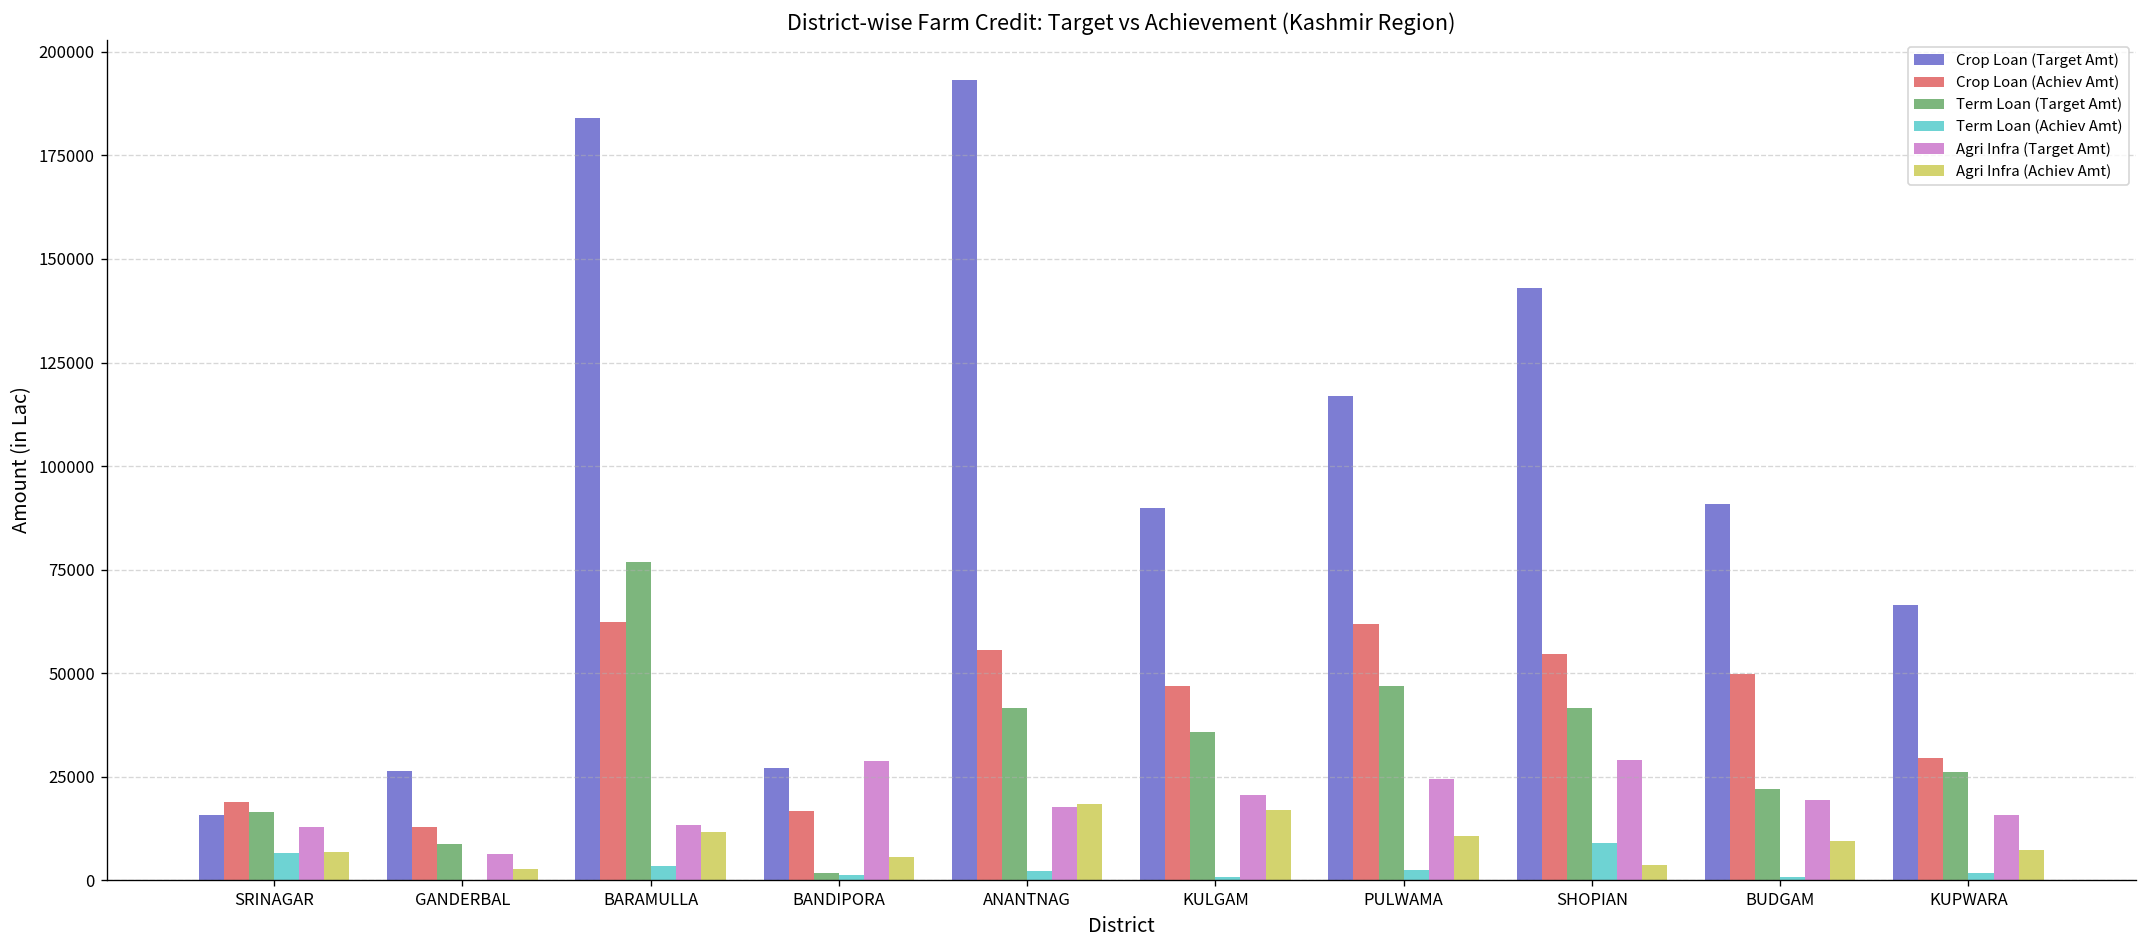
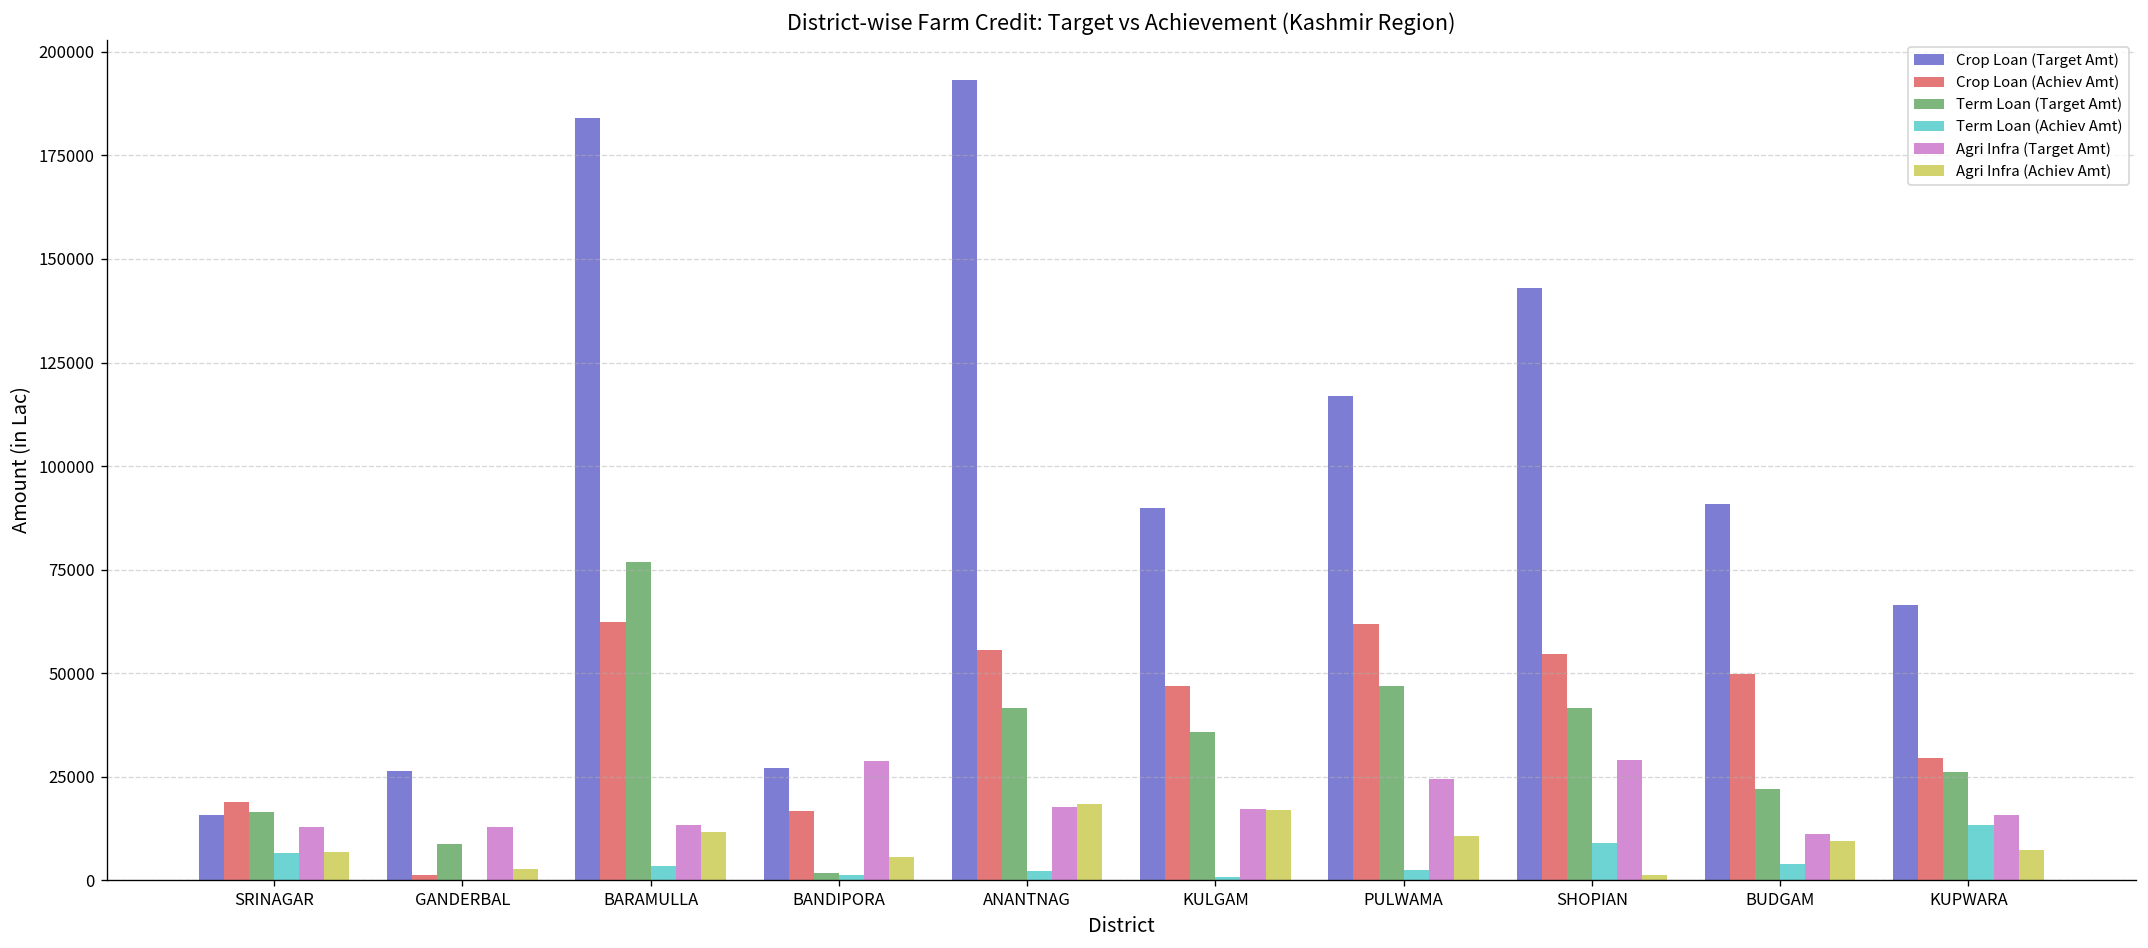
  {
    "Crop Loan (Target Amt)": {
      "SRINAGAR": 16000,
      "GANDERBAL": 26000,
      "BARAMULLA": 184000,
      "BANDIPORA": 27000,
      "ANANTNAG": 193000,
      "KULGAM": 90000,
      "PULWAMA": 117000,
      "SHOPIAN": 143000,
      "BUDGAM": 91000,
      "KUPWARA": 67000
    },
    "Crop Loan (Achiev Amt)": {
      "SRINAGAR": 19000,
-     "GANDERBAL": 13000,
+     "GANDERBAL": 1000,
      "BARAMULLA": 62000,
      "BANDIPORA": 17000,
      "ANANTNAG": 56000,
      "KULGAM": 47000,
      "PULWAMA": 62000,
      "SHOPIAN": 55000,
      "BUDGAM": 50000,
      "KUPWARA": 29000
    },
    "Term Loan (Target Amt)": {
      "SRINAGAR": 17000,
      "GANDERBAL": 9000,
      "BARAMULLA": 77000,
      "BANDIPORA": 2000,
      "ANANTNAG": 42000,
      "KULGAM": 36000,
      "PULWAMA": 47000,
      "SHOPIAN": 42000,
      "BUDGAM": 22000,
      "KUPWARA": 26000
    },
    "Term Loan (Achiev Amt)": {
      "SRINAGAR": 7000,
      "BARAMULLA": 3000,
      "BANDIPORA": 1000,
      "ANANTNAG": 2000,
      "KULGAM": 1000,
      "PULWAMA": 3000,
      "SHOPIAN": 9000,
-     "BUDGAM": 1000,
-     "KUPWARA": 2000
+     "BUDGAM": 4000,
+     "KUPWARA": 13000
    },
    "Agri Infra (Target Amt)": {
      "SRINAGAR": 13000,
-     "GANDERBAL": 6000,
+     "GANDERBAL": 13000,
      "BARAMULLA": 14000,
      "BANDIPORA": 29000,
      "ANANTNAG": 18000,
-     "KULGAM": 21000,
+     "KULGAM": 17000,
      "PULWAMA": 25000,
      "SHOPIAN": 29000,
-     "BUDGAM": 19000,
+     "BUDGAM": 11000,
      "KUPWARA": 16000
    },
    "Agri Infra (Achiev Amt)": {
      "SRINAGAR": 7000,
      "GANDERBAL": 3000,
      "BARAMULLA": 12000,
      "BANDIPORA": 6000,
      "ANANTNAG": 18000,
      "KULGAM": 17000,
      "PULWAMA": 11000,
-     "SHOPIAN": 4000,
+     "SHOPIAN": 1000,
      "BUDGAM": 9000,
      "KUPWARA": 7000
    }
  }
